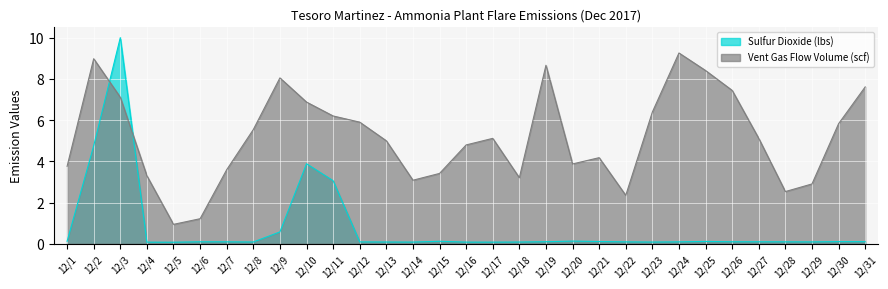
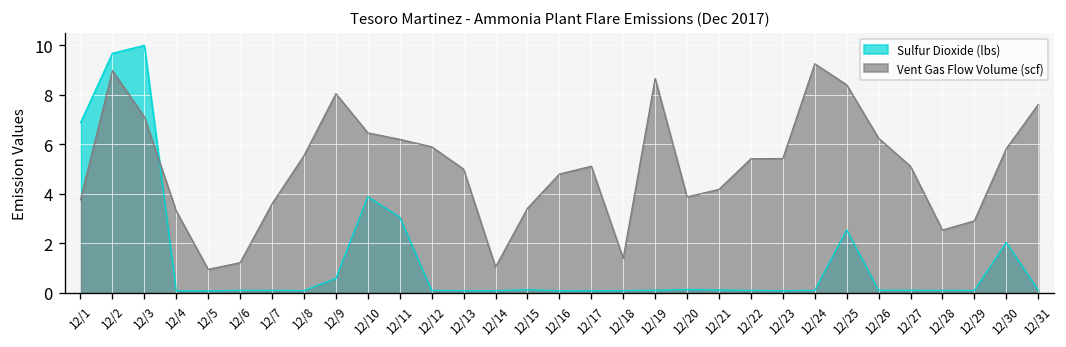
  {
    "Sulfur Dioxide (lbs)": {
-     "12/1": 0.1,
-     "12/2": 4.7,
+     "12/1": 6.9,
+     "12/2": 9.7,
      "12/3": 10.0,
      "12/4": 0.1,
      "12/5": 0.1,
      "12/6": 0.1,
      "12/7": 0.1,
      "12/8": 0.1,
      "12/9": 0.6,
      "12/10": 3.9,
      "12/11": 3.1,
      "12/12": 0.1,
      "12/13": 0.1,
      "12/14": 0.1,
      "12/15": 0.1,
      "12/16": 0.1,
      "12/17": 0.1,
      "12/18": 0.1,
      "12/19": 0.1,
      "12/20": 0.1,
      "12/21": 0.1,
      "12/22": 0.1,
      "12/23": 0.1,
      "12/24": 0.1,
-     "12/25": 0.1,
+     "12/25": 2.5,
      "12/26": 0.1,
      "12/27": 0.1,
      "12/28": 0.1,
      "12/29": 0.1,
-     "12/30": 0.1,
+     "12/30": 2.0,
      "12/31": 0.1
    },
    "Vent Gas Flow Volume (scf)": {
      "12/1": 3.8,
      "12/2": 9.0,
      "12/3": 7.1,
      "12/4": 3.3,
      "12/5": 0.9,
      "12/6": 1.2,
      "12/7": 3.6,
      "12/8": 5.5,
      "12/9": 8.0,
-     "12/10": 6.9,
+     "12/10": 6.5,
      "12/11": 6.2,
      "12/12": 5.9,
      "12/13": 5.0,
-     "12/14": 3.1,
+     "12/14": 1.0,
      "12/15": 3.4,
      "12/16": 4.8,
      "12/17": 5.1,
-     "12/18": 3.2,
+     "12/18": 1.4,
      "12/19": 8.7,
      "12/20": 3.9,
      "12/21": 4.2,
-     "12/22": 2.3,
-     "12/23": 6.4,
+     "12/22": 5.4,
+     "12/23": 5.4,
      "12/24": 9.3,
      "12/25": 8.4,
-     "12/26": 7.4,
+     "12/26": 6.2,
      "12/27": 5.1,
      "12/28": 2.5,
      "12/29": 2.9,
      "12/30": 5.8,
      "12/31": 7.6
    }
  }
